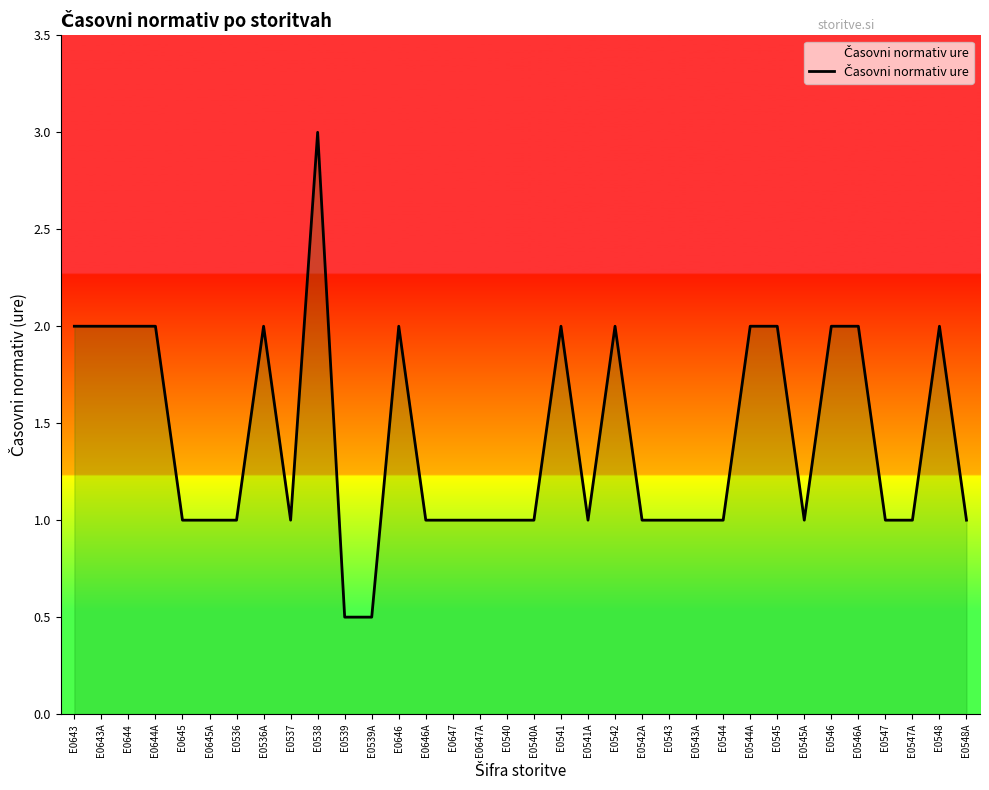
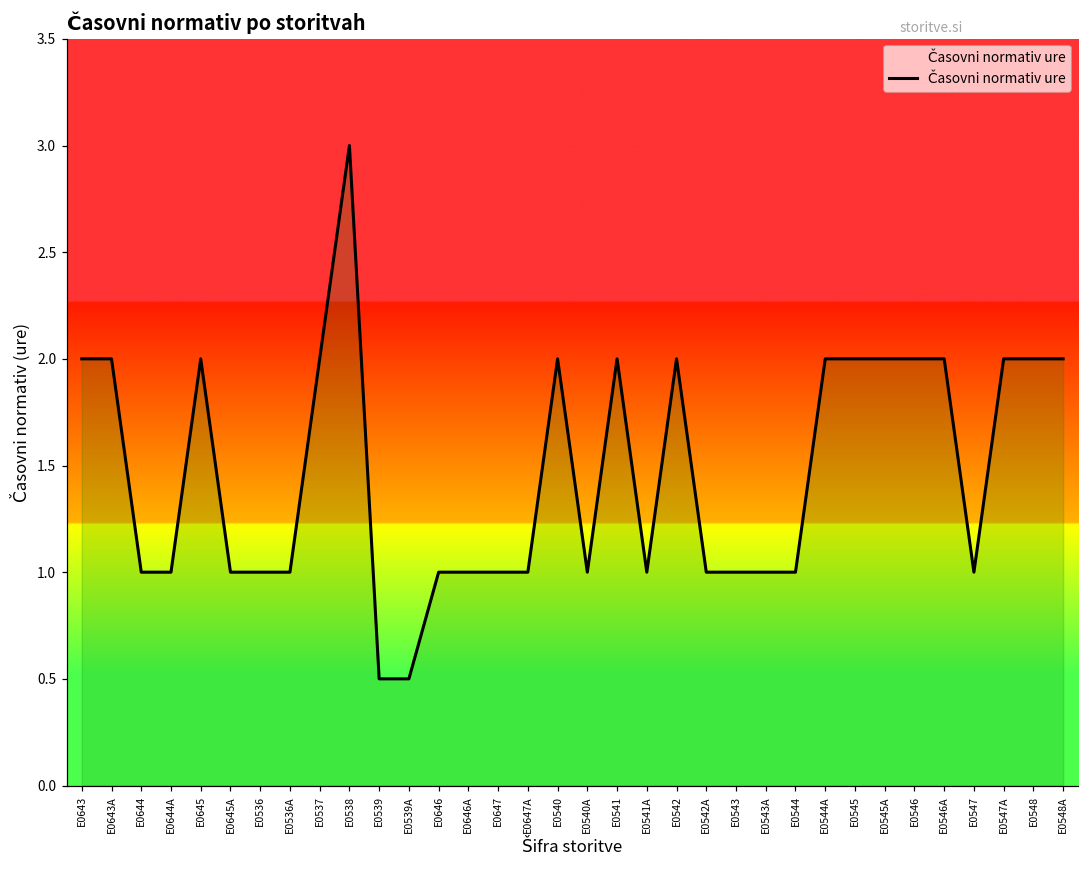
  {
    "E0643": 2,
    "E0643A": 2,
-   "E0644": 2,
-   "E0644A": 2,
-   "E0645": 1,
+   "E0644": 1,
+   "E0644A": 1,
+   "E0645": 2,
    "E0645A": 1,
    "E0536": 1,
-   "E0536A": 2,
-   "E0537": 1,
+   "E0536A": 1,
+   "E0537": 2,
    "E0538": 3,
    "E0539": 0.50,
    "E0539A": 0.50,
-   "E0646": 2,
+   "E0646": 1,
    "E0646A": 1,
    "E0647": 1,
    "E0647A": 1,
-   "E0540": 1,
+   "E0540": 2,
    "E0540A": 1,
    "E0541": 2,
    "E0541A": 1,
    "E0542": 2,
    "E0542A": 1,
    "E0543": 1,
    "E0543A": 1,
    "E0544": 1,
    "E0544A": 2,
    "E0545": 2,
-   "E0545A": 1,
+   "E0545A": 2,
    "E0546": 2,
    "E0546A": 2,
    "E0547": 1,
-   "E0547A": 1,
+   "E0547A": 2,
    "E0548": 2,
-   "E0548A": 1
+   "E0548A": 2
  }
